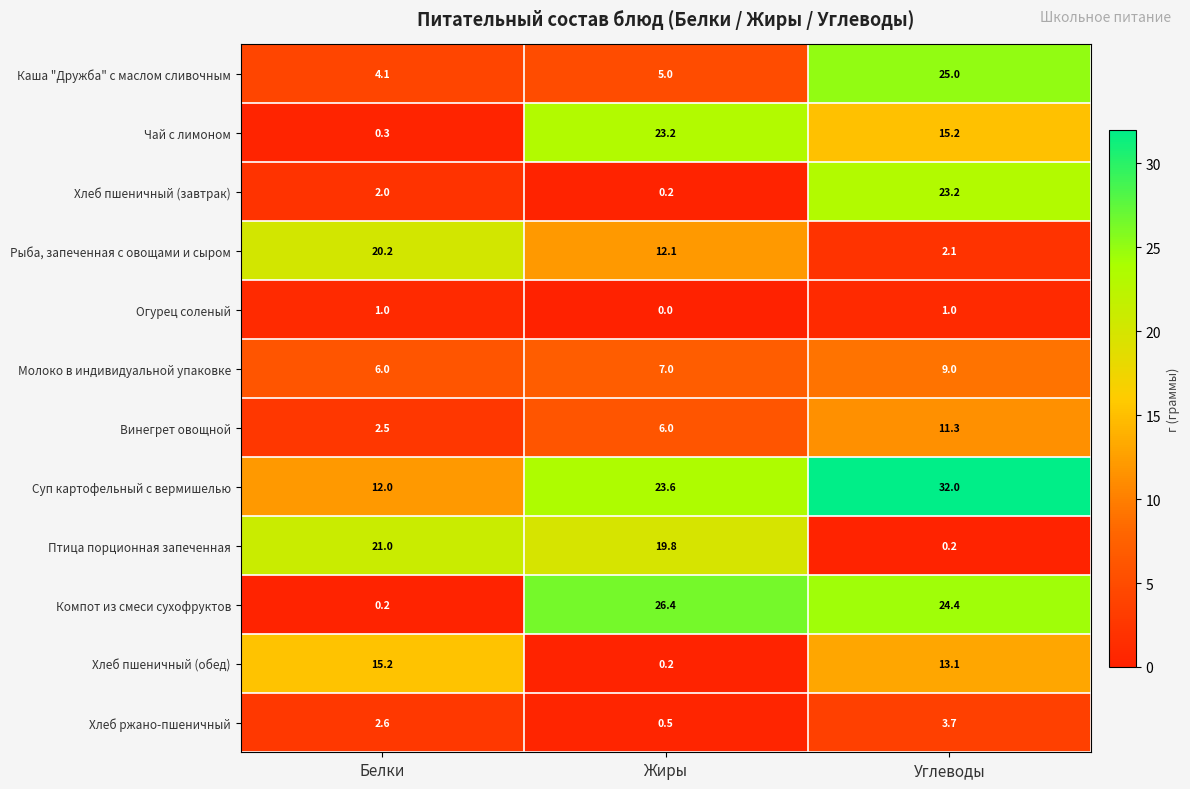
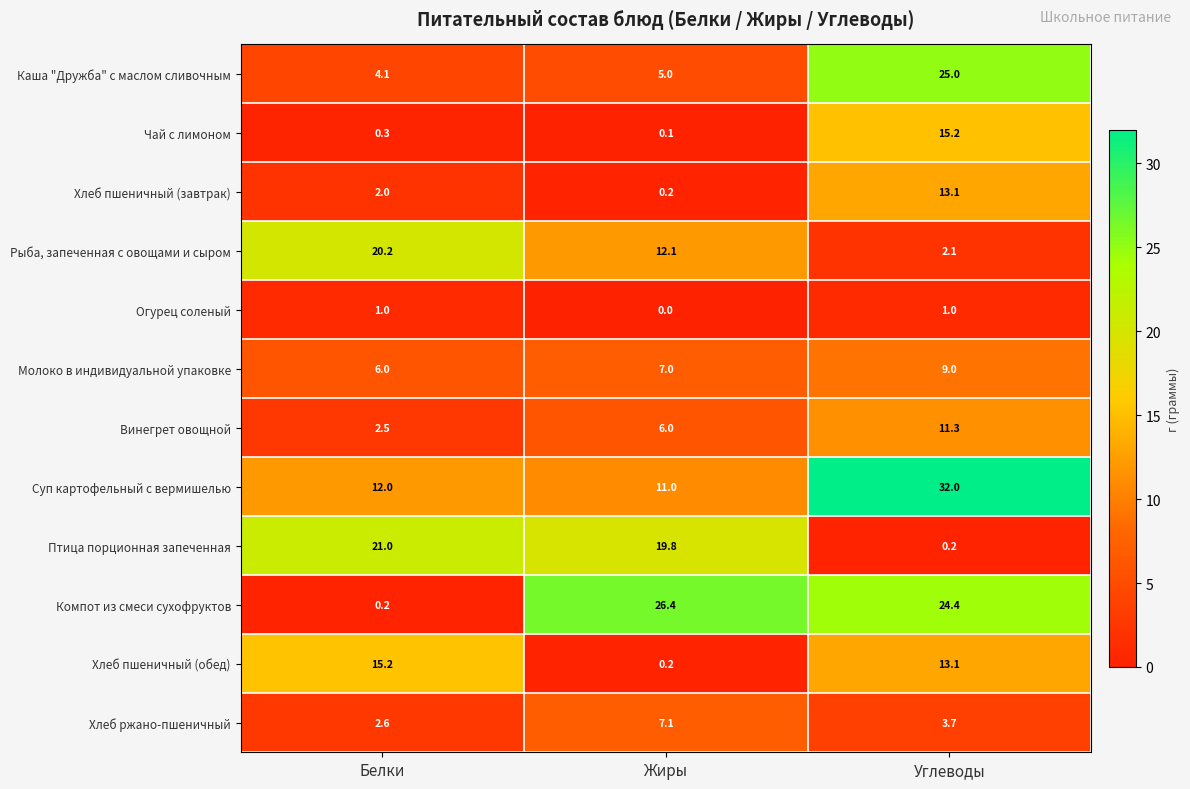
  {
    "Каша \"Дружба\" с маслом сливочным": {
      "Белки": 4.1,
      "Жиры": 5.0,
      "Углеводы": 25.0
    },
    "Чай с лимоном": {
      "Белки": 0.3,
-     "Жиры": 23.2,
+     "Жиры": 0.1,
      "Углеводы": 15.2
    },
    "Хлеб пшеничный (завтрак)": {
      "Белки": 2.0,
      "Жиры": 0.2,
-     "Углеводы": 23.2
+     "Углеводы": 13.1
    },
    "Рыба, запеченная с овощами и сыром": {
      "Белки": 20.2,
      "Жиры": 12.1,
      "Углеводы": 2.1
    },
    "Огурец соленый": {
      "Белки": 1.0,
      "Жиры": 0.0,
      "Углеводы": 1.0
    },
    "Молоко в индивидуальной упаковке": {
      "Белки": 6.0,
      "Жиры": 7.0,
      "Углеводы": 9.0
    },
    "Винегрет овощной": {
      "Белки": 2.5,
      "Жиры": 6.0,
      "Углеводы": 11.3
    },
    "Суп картофельный с вермишелью": {
      "Белки": 12.0,
-     "Жиры": 23.6,
+     "Жиры": 11.0,
      "Углеводы": 32.0
    },
    "Птица порционная запеченная": {
      "Белки": 21.0,
      "Жиры": 19.8,
      "Углеводы": 0.2
    },
    "Компот из смеси сухофруктов": {
      "Белки": 0.2,
      "Жиры": 26.4,
      "Углеводы": 24.4
    },
    "Хлеб пшеничный (обед)": {
      "Белки": 15.2,
      "Жиры": 0.2,
      "Углеводы": 13.1
    },
    "Хлеб ржано-пшеничный": {
      "Белки": 2.6,
-     "Жиры": 0.5,
+     "Жиры": 7.1,
      "Углеводы": 3.7
    }
  }
